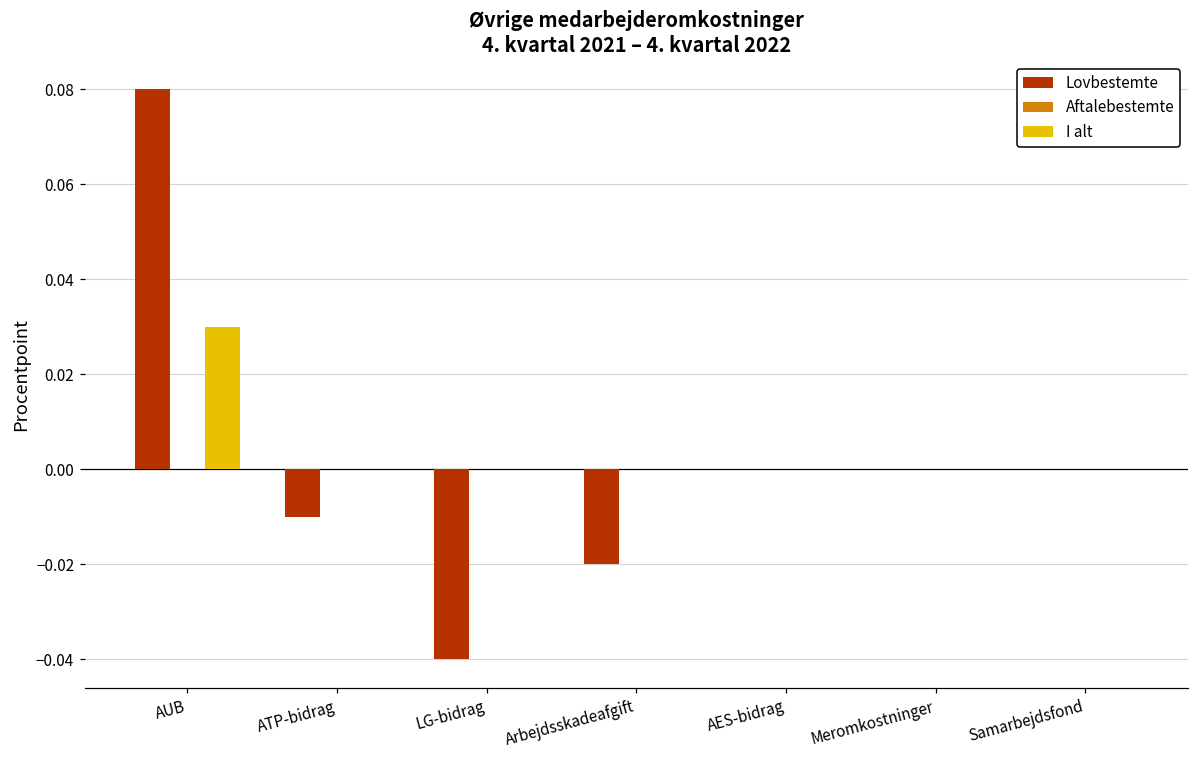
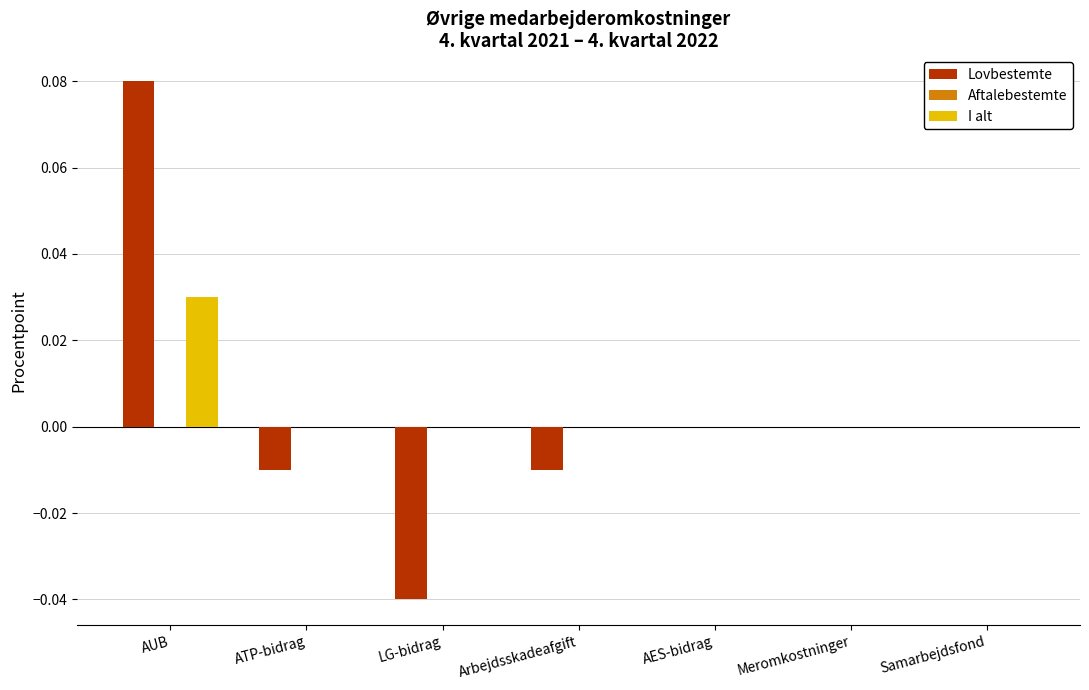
  {
    "Lovbestemte": {
      "AUB": 0.08,
      "ATP-bidrag": -0.01,
      "LG-bidrag": -0.04,
-     "Arbejdsskadeafgift": -0.02,
+     "Arbejdsskadeafgift": -0.01,
      "AES-bidrag": 0.00,
      "Meromkostninger": 0.00,
      "Samarbejdsfond": 0.00
    },
    "Aftalebestemte": {
      "AUB": 0.00,
      "ATP-bidrag": 0.00,
      "LG-bidrag": 0.00,
      "Arbejdsskadeafgift": 0.00,
      "AES-bidrag": 0.00,
      "Meromkostninger": 0.00,
      "Samarbejdsfond": 0.00
    },
    "I alt": {
      "AUB": 0.03,
      "ATP-bidrag": 0.00,
      "LG-bidrag": 0.00,
      "Arbejdsskadeafgift": 0.00,
      "AES-bidrag": 0.00,
      "Meromkostninger": 0.00,
      "Samarbejdsfond": 0.00
    }
  }
